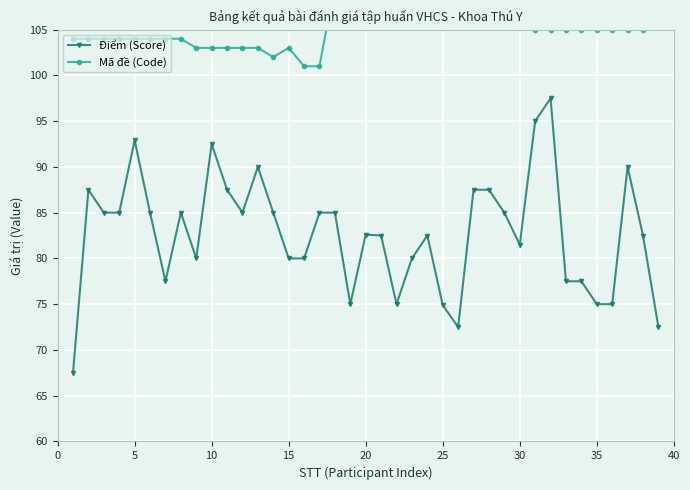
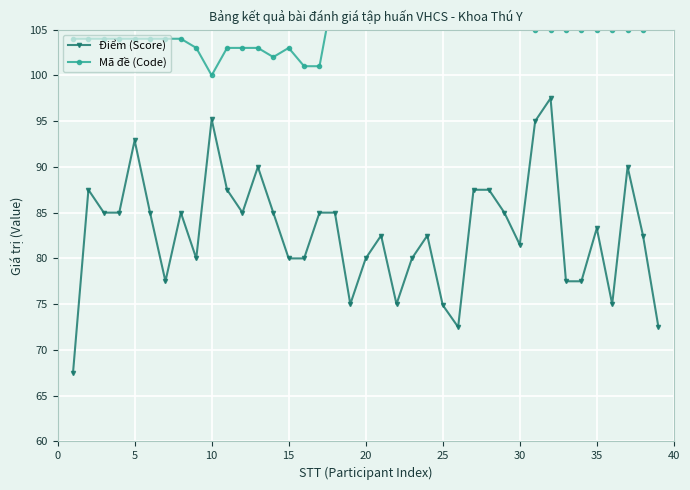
  {
    "Điểm (Score)": {
      "5": 93,
-     "10": 93,
+     "10": 95,
      "15": 80,
-     "20": 83,
+     "20": 80,
      "25": 75,
      "30": 82,
-     "35": 75
+     "35": 83
    },
    "Mã đề (Code)": {
-     "10": 103,
+     "10": 100,
      "15": 103,
      "35": 105
    }
  }
